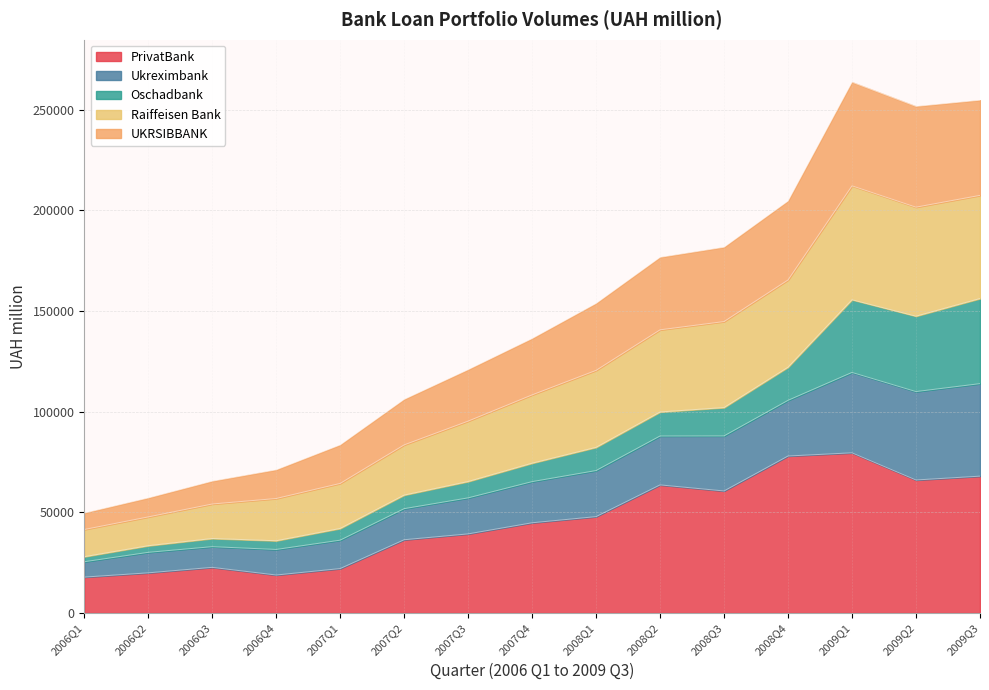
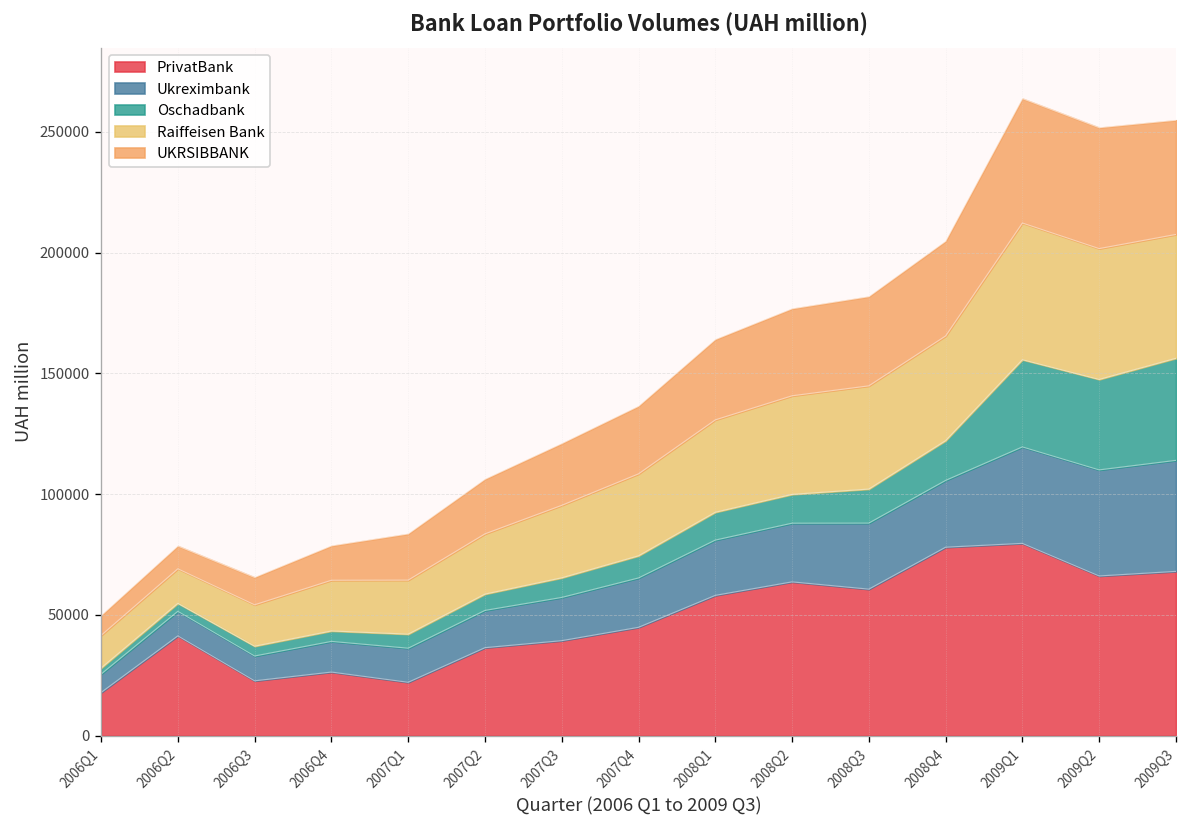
  {
    "PrivatBank": {
      "2006Q1": 18000,
-     "2006Q2": 20000,
+     "2006Q2": 41000,
      "2006Q3": 23000,
-     "2006Q4": 19000,
+     "2006Q4": 26000,
      "2007Q1": 22000,
      "2007Q2": 36000,
      "2007Q3": 39000,
      "2007Q4": 45000,
-     "2008Q1": 48000,
+     "2008Q1": 58000,
      "2008Q2": 64000,
      "2008Q3": 61000,
      "2008Q4": 78000,
      "2009Q1": 80000,
      "2009Q2": 66000,
      "2009Q3": 68000
    }
  }
